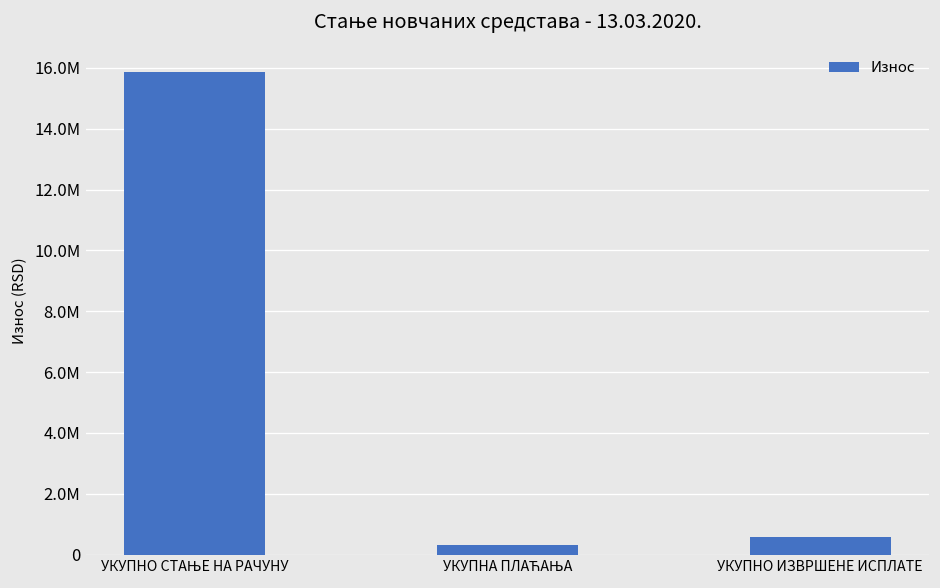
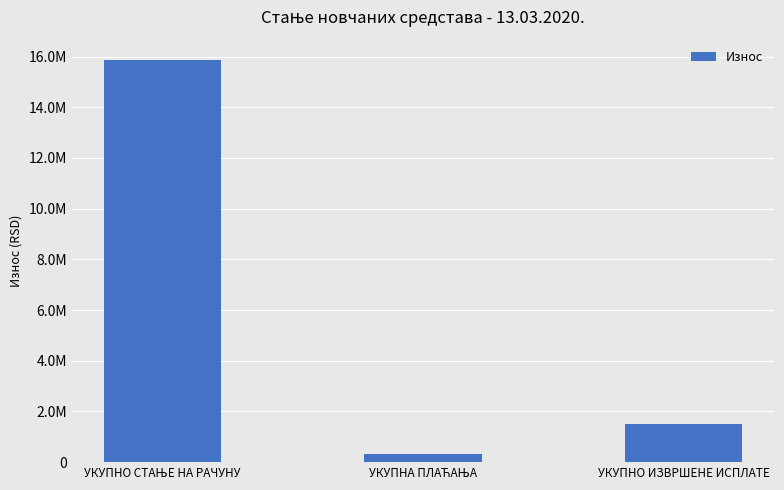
  {
    "УКУПНО СТАЊЕ НА РАЧУНУ": 15900000,
    "УКУПНА ПЛАЋАЊА": 300000,
-   "УКУПНО ИЗВРШЕНЕ ИСПЛАТЕ": 600000
+   "УКУПНО ИЗВРШЕНЕ ИСПЛАТЕ": 1500000
  }
